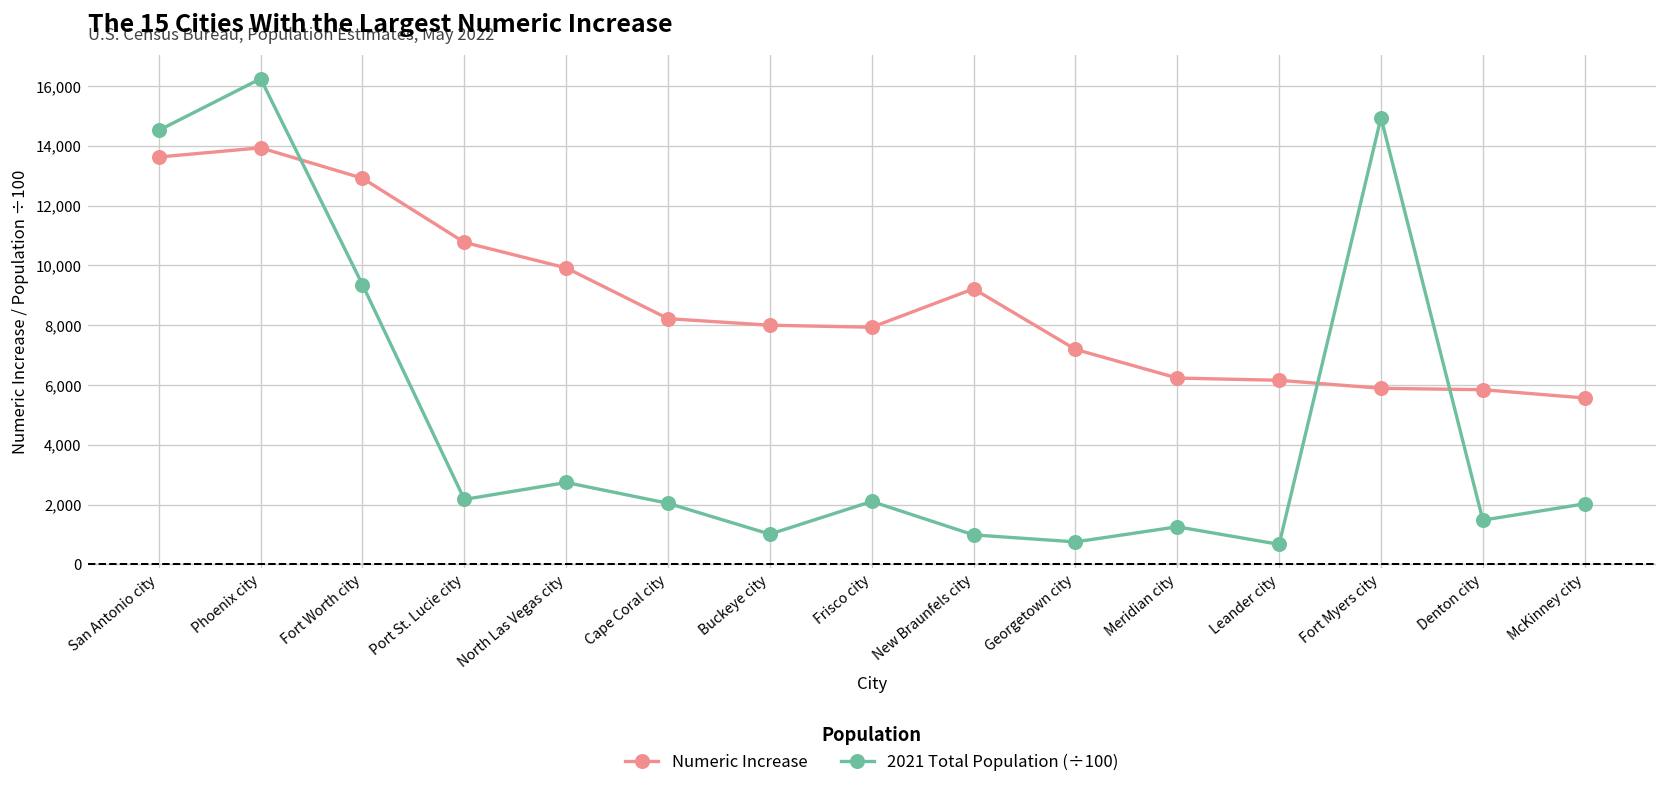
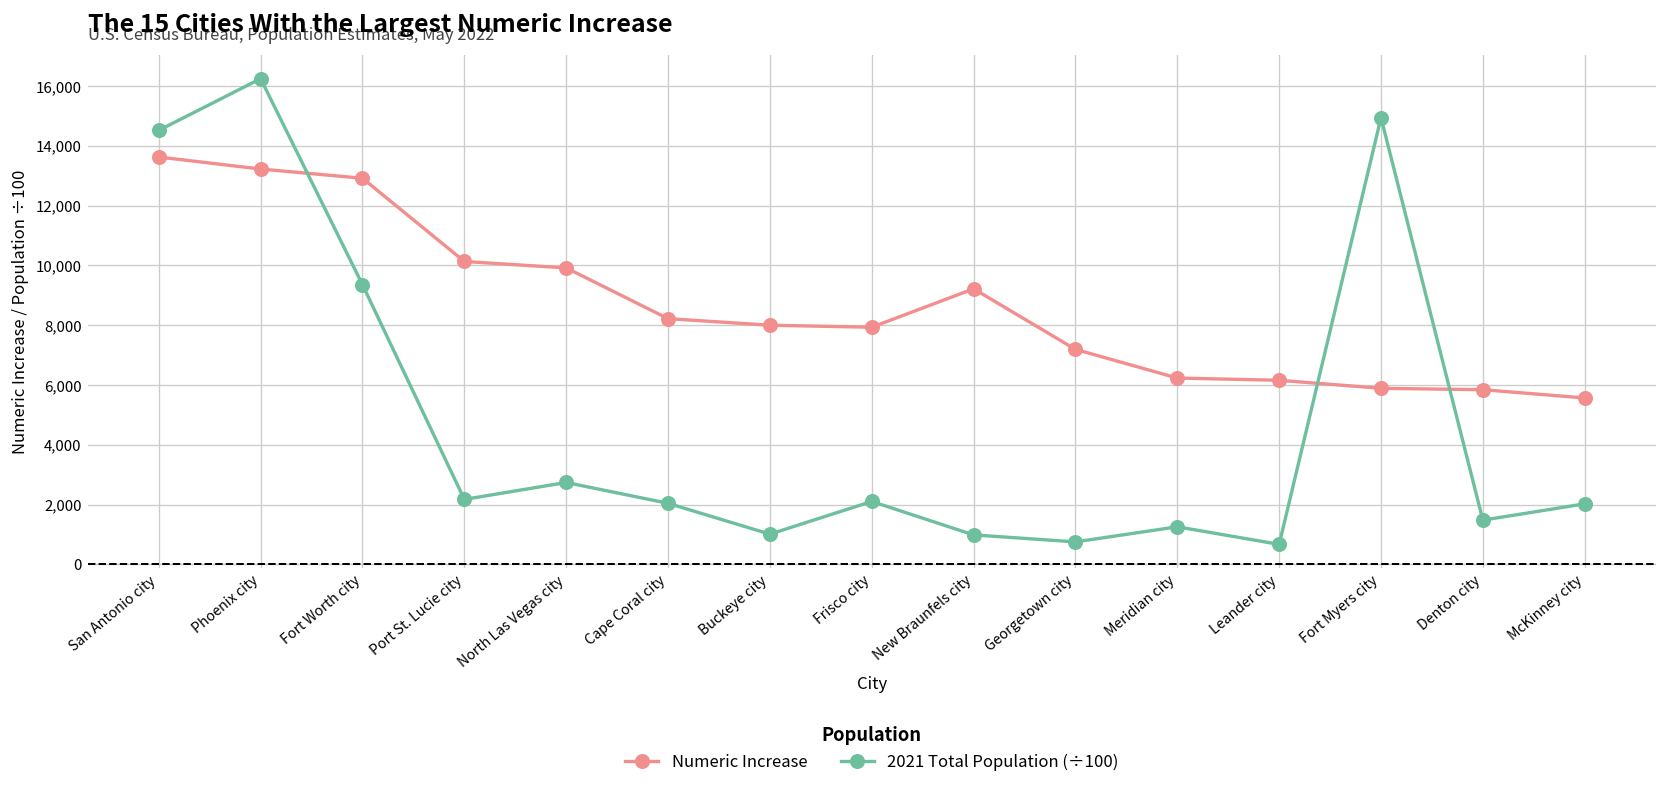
  {
    "Numeric Increase": {
      "San Antonio city": "13,600",
-     "Phoenix city": "13,900",
+     "Phoenix city": "13,200",
      "Fort Worth city": "12,900",
-     "Port St. Lucie city": "10,800",
+     "Port St. Lucie city": "10,100",
      "North Las Vegas city": "9,900",
      "Cape Coral city": "8,200",
      "Buckeye city": "8,000",
      "Frisco city": "7,900",
      "New Braunfels city": "9,200",
      "Georgetown city": "7,200",
      "Meridian city": "6,200",
      "Leander city": "6,200",
      "Fort Myers city": "5,900",
      "Denton city": "5,800",
      "McKinney city": "5,600"
    },
    "2021 Total Population (÷100)": {
      "San Antonio city": "14,500",
      "Phoenix city": "16,200",
      "Fort Worth city": "9,400",
      "Port St. Lucie city": "2,200",
      "North Las Vegas city": "2,700",
      "Cape Coral city": "2,000",
      "Buckeye city": "1,000",
      "Frisco city": "2,100",
      "New Braunfels city": "1,000",
      "Georgetown city": "800",
      "Meridian city": "1,300",
      "Leander city": "700",
      "Fort Myers city": "14,900",
      "Denton city": "1,500",
      "McKinney city": "2,000"
    }
  }
